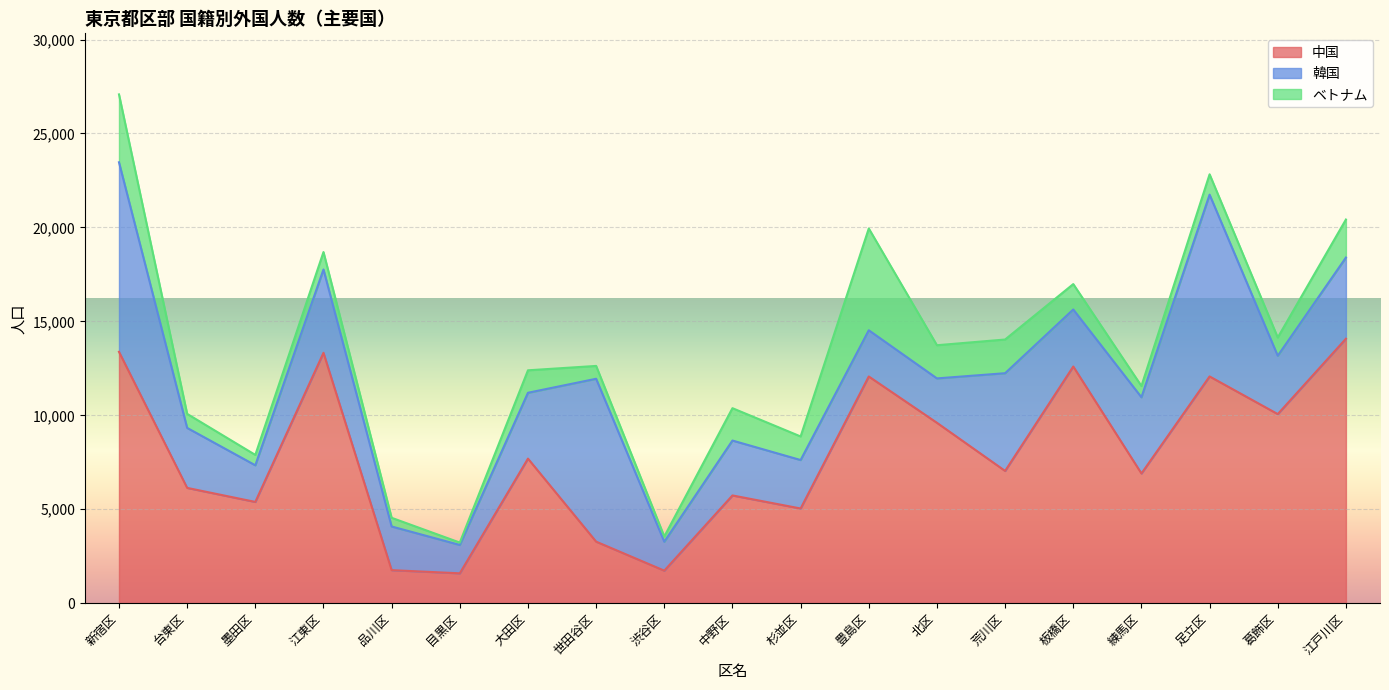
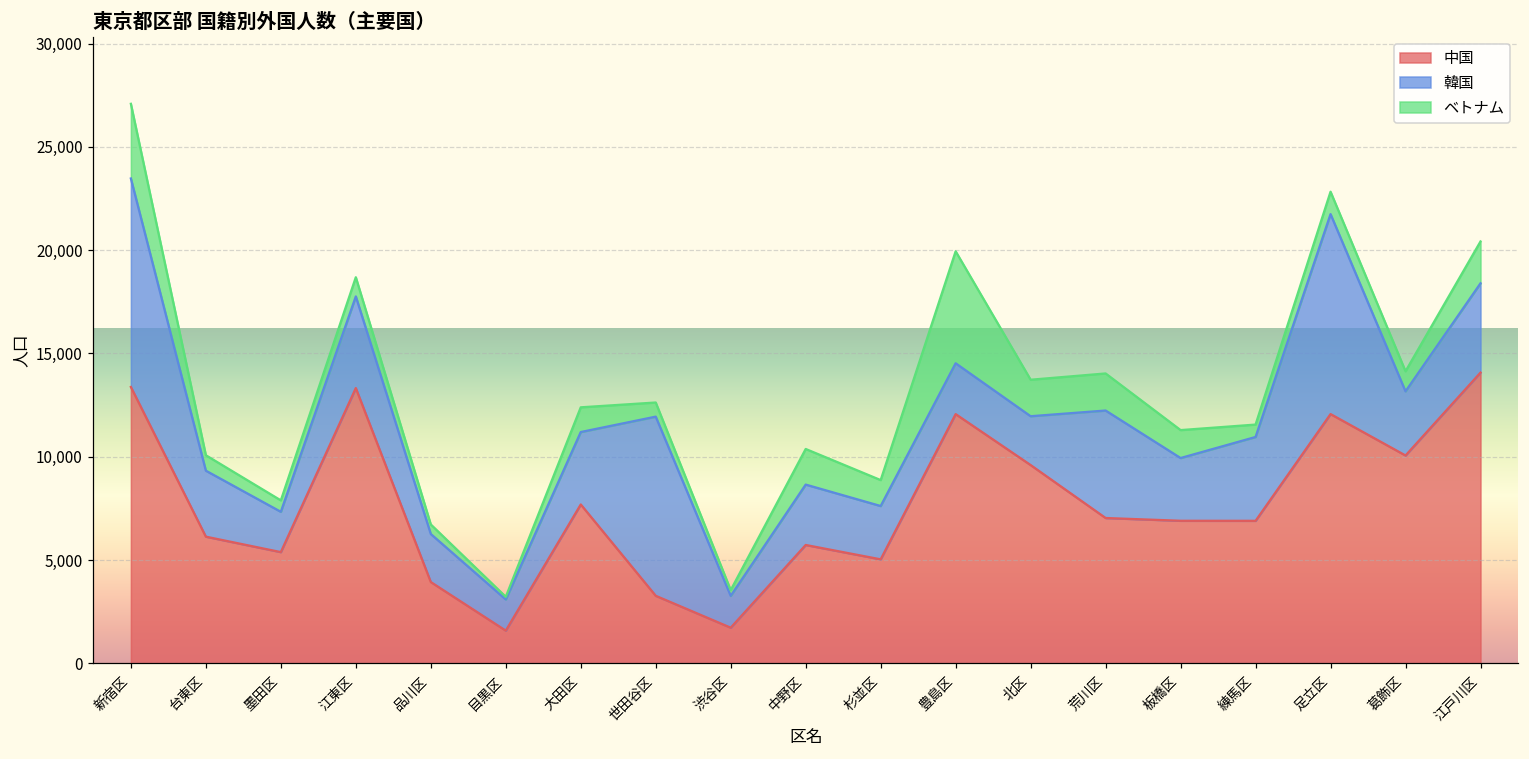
  {
    "中国": {
      "新宿区": "13,400",
      "台東区": "6,100",
      "墨田区": "5,400",
      "江東区": "13,300",
-     "品川区": "1,800",
+     "品川区": "3,900",
      "目黒区": "1,600",
      "大田区": "7,700",
      "世田谷区": "3,300",
      "渋谷区": "1,700",
      "中野区": "5,700",
      "杉並区": "5,000",
      "豊島区": "12,100",
      "北区": "9,600",
      "荒川区": "7,000",
-     "板橋区": "12,600",
+     "板橋区": "6,900",
      "練馬区": "6,900",
      "足立区": "12,100",
      "葛飾区": "10,100",
      "江戸川区": "14,100"
    },
    "韓国": {
      "新宿区": "10,100",
      "台東区": "3,200",
      "墨田区": "2,000",
      "江東区": "4,400",
      "品川区": "2,300",
      "大田区": "3,500",
      "世田谷区": "8,700",
      "渋谷区": "1,500",
      "中野区": "2,900",
      "杉並区": "2,600",
      "豊島区": "2,500",
      "北区": "2,400",
      "荒川区": "5,200",
      "板橋区": "3,000",
      "練馬区": "4,100",
      "足立区": "9,700",
      "葛飾区": "3,100",
      "江戸川区": "4,300"
    },
    "ベトナム": {
      "新宿区": "3,600",
      "台東区": "700",
      "墨田区": "600",
      "江東区": "900",
      "品川区": "500",
      "大田区": "1,200",
      "世田谷区": "700",
      "渋谷区": "300",
      "中野区": "1,700",
      "杉並区": "1,300",
      "豊島区": "5,400",
      "北区": "1,800",
      "荒川区": "1,800",
      "板橋区": "1,400",
      "練馬区": "600",
      "足立区": "1,100",
      "葛飾区": "1,000",
      "江戸川区": "2,000"
    }
  }
